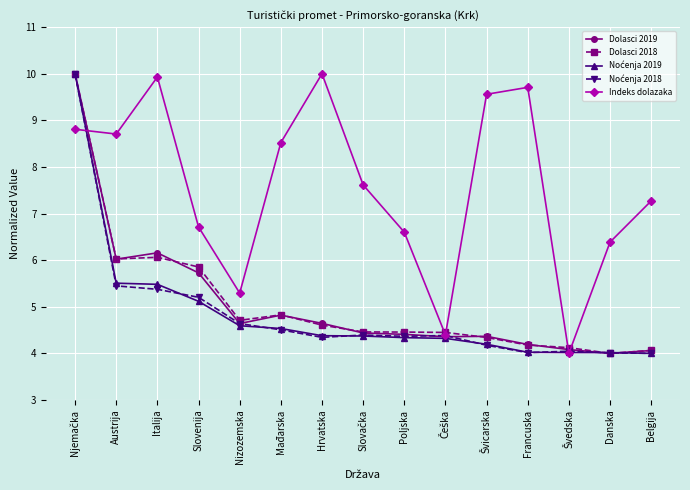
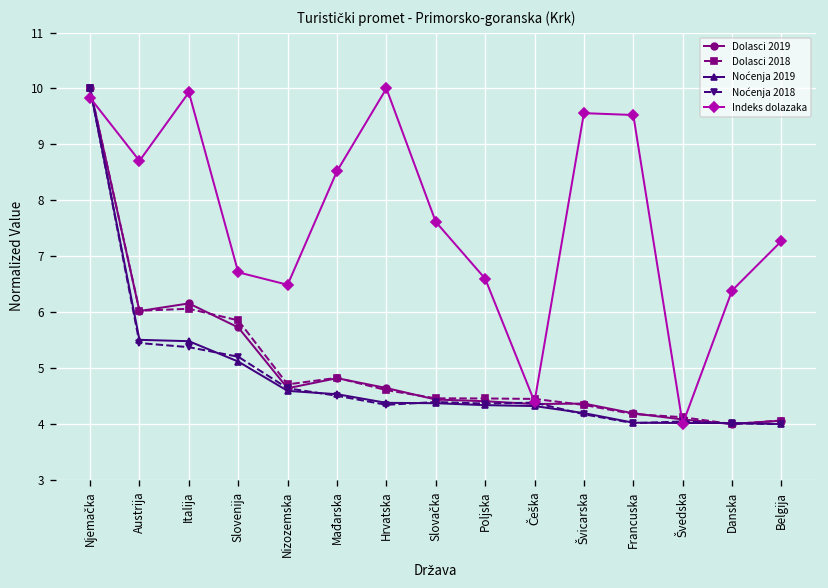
  {
    "Indeks dolazaka": {
-     "Njemačka": 8.8,
+     "Njemačka": 9.8,
      "Austrija": 8.7,
      "Italija": 9.9,
      "Slovenija": 6.7,
-     "Nizozemska": 5.3,
+     "Nizozemska": 6.5,
      "Mađarska": 8.5,
      "Hrvatska": 10.0,
      "Slovačka": 7.6,
      "Poljska": 6.6,
      "Švicarska": 9.6,
-     "Francuska": 9.7,
+     "Francuska": 9.5,
      "Danska": 6.4,
      "Belgija": 7.3
    }
  }
